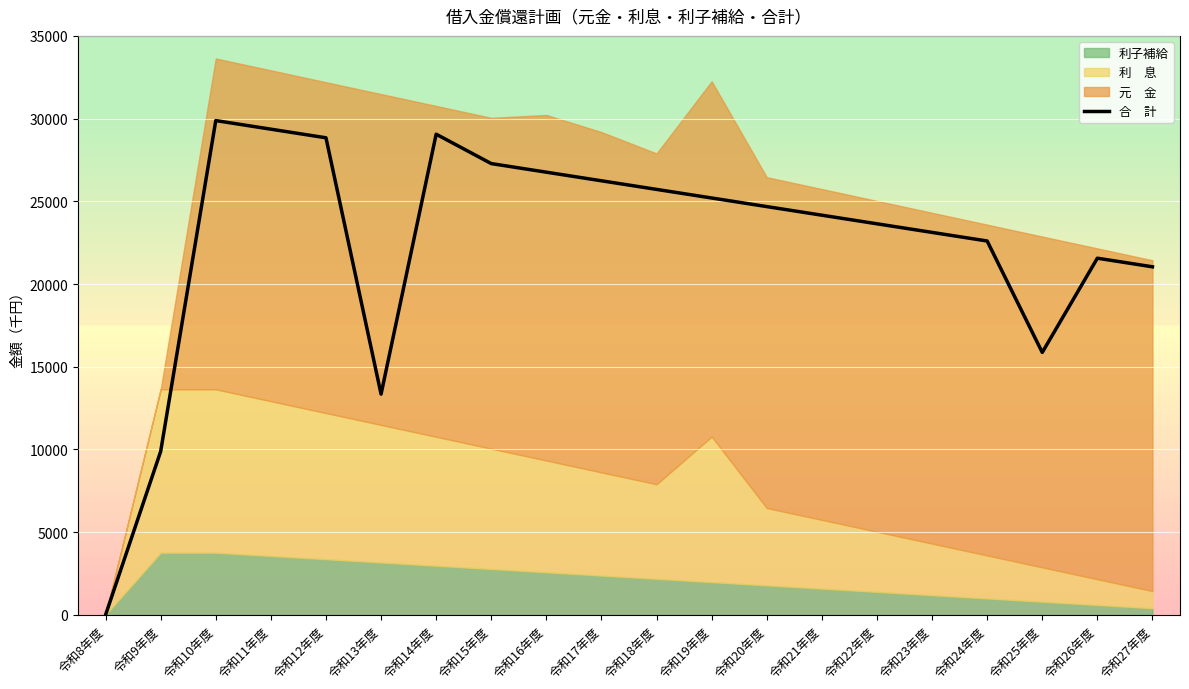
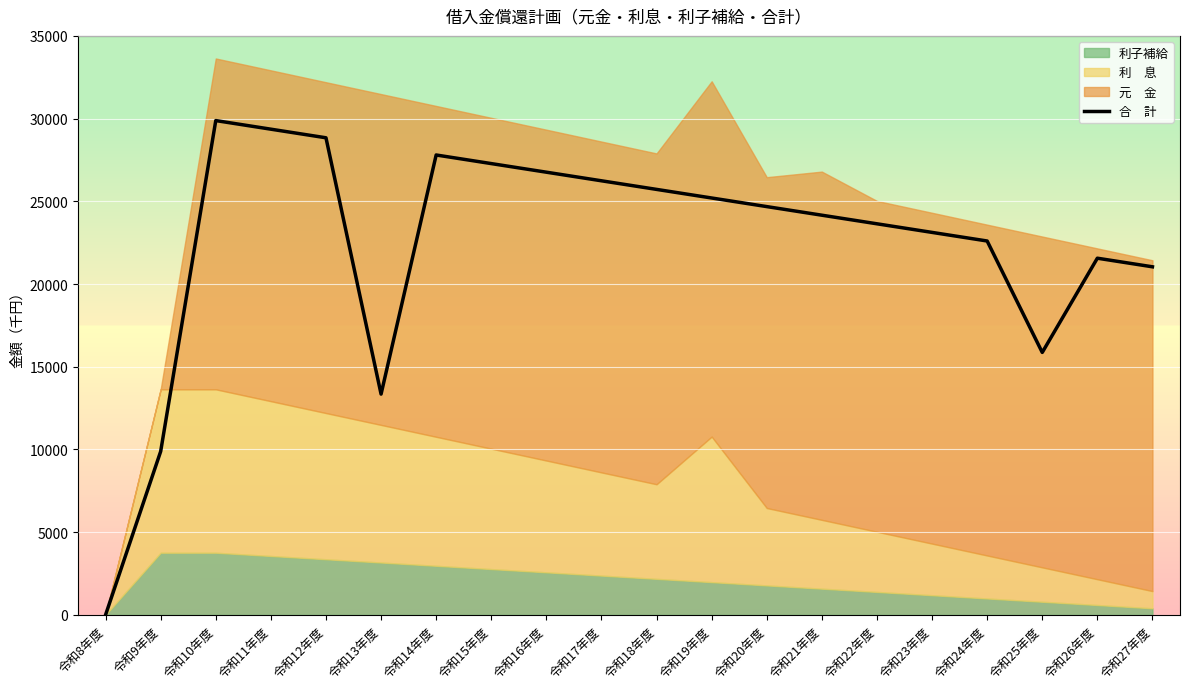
  {
    "合 計": {
      "令和9年度": 9900,
      "令和10年度": 29900,
      "令和11年度": 29400,
      "令和12年度": 28800,
      "令和13年度": 13300,
-     "令和14年度": 29100,
+     "令和14年度": 27800,
      "令和15年度": 27300,
      "令和16年度": 26800,
      "令和17年度": 26200,
      "令和18年度": 25700,
      "令和19年度": 25200,
      "令和20年度": 24700,
      "令和21年度": 24200,
      "令和22年度": 23600,
      "令和23年度": 23100,
      "令和24年度": 22600,
      "令和25年度": 15900,
      "令和26年度": 21600,
      "令和27年度": 21000
    },
    "利子補給": {
      "令和9年度": 3800,
      "令和10年度": 3800,
      "令和11年度": 3600,
      "令和12年度": 3400,
      "令和13年度": 3200,
      "令和14年度": 3000,
      "令和15年度": 2800,
      "令和16年度": 2600,
      "令和17年度": 2400,
      "令和18年度": 2200,
      "令和19年度": 2000,
      "令和20年度": 1800,
      "令和21年度": 1600,
      "令和22年度": 1400,
      "令和23年度": 1200,
      "令和24年度": 1000,
      "令和25年度": 800,
      "令和26年度": 600,
      "令和27年度": 400
    },
    "利 息": {
      "令和10年度": 9900,
      "令和11年度": 9400,
      "令和12年度": 8800,
      "令和13年度": 8300,
      "令和14年度": 7800,
      "令和15年度": 7300,
      "令和16年度": 6800,
      "令和17年度": 6200,
      "令和18年度": 5700,
      "令和19年度": 8800,
      "令和20年度": 4700,
      "令和21年度": 4200,
      "令和22年度": 3600,
      "令和23年度": 3100,
      "令和24年度": 2600,
      "令和25年度": 2100,
      "令和26年度": 1600,
      "令和27年度": 1000
    },
    "元 金": {
      "令和10年度": 20000,
      "令和11年度": 20000,
      "令和12年度": 20000,
      "令和13年度": 20000,
      "令和14年度": 20000,
      "令和15年度": 20000,
-     "令和16年度": 20900,
-     "令和17年度": 20600,
+     "令和16年度": 20000,
+     "令和17年度": 20000,
      "令和18年度": 20000,
      "令和19年度": 21500,
      "令和20年度": 20000,
-     "令和21年度": 20000,
+     "令和21年度": 21100,
      "令和22年度": 20000,
      "令和23年度": 20000,
      "令和24年度": 20000,
      "令和25年度": 20000,
      "令和26年度": 20000,
      "令和27年度": 20000
    }
  }
